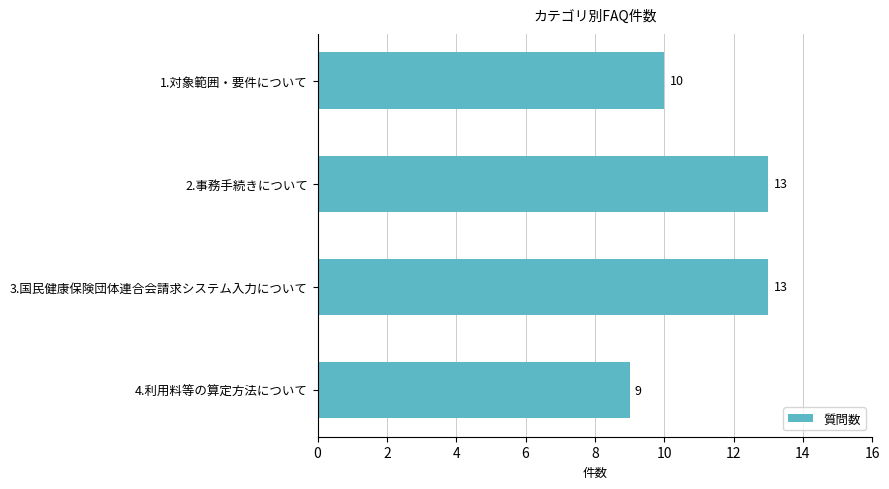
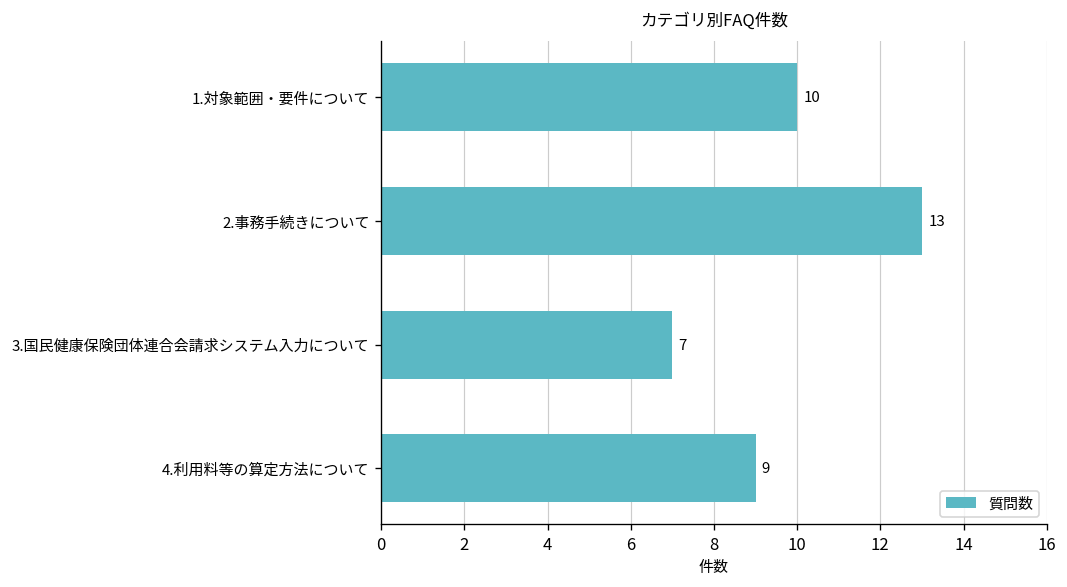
  {
    "1.対象範囲・要件について": 10,
    "2.事務手続きについて": 13,
-   "3.国民健康保険団体連合会請求システム入力について": 13,
+   "3.国民健康保険団体連合会請求システム入力について": 7,
    "4.利用料等の算定方法について": 9
  }
